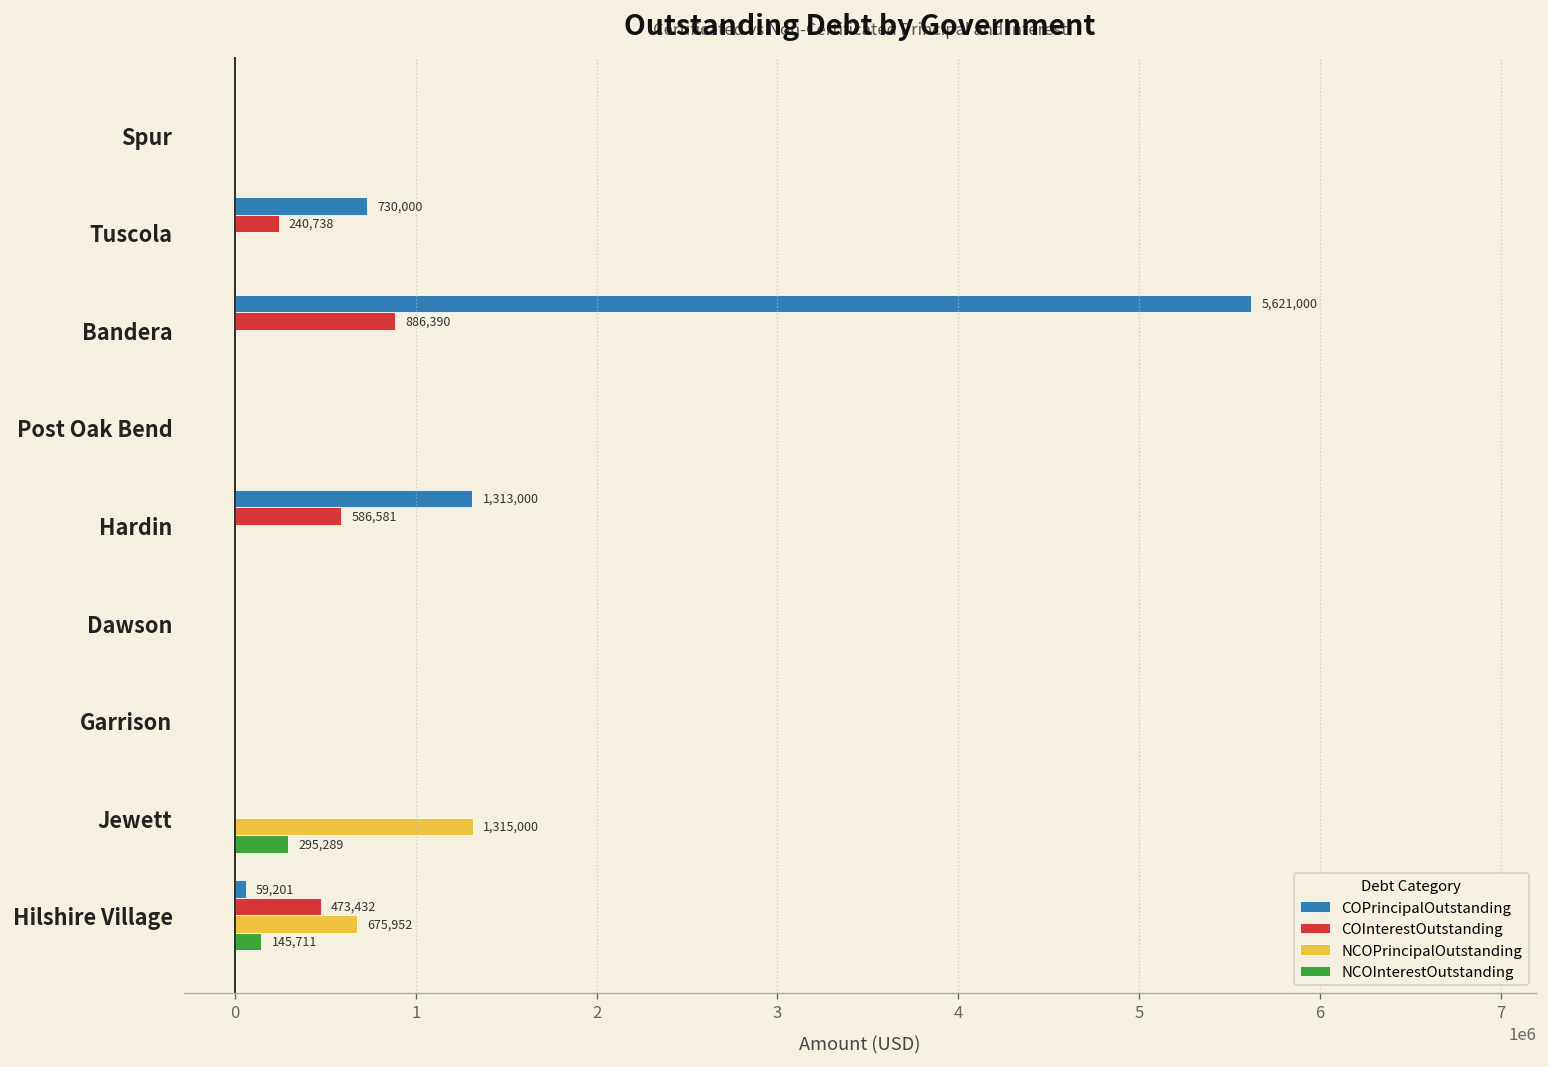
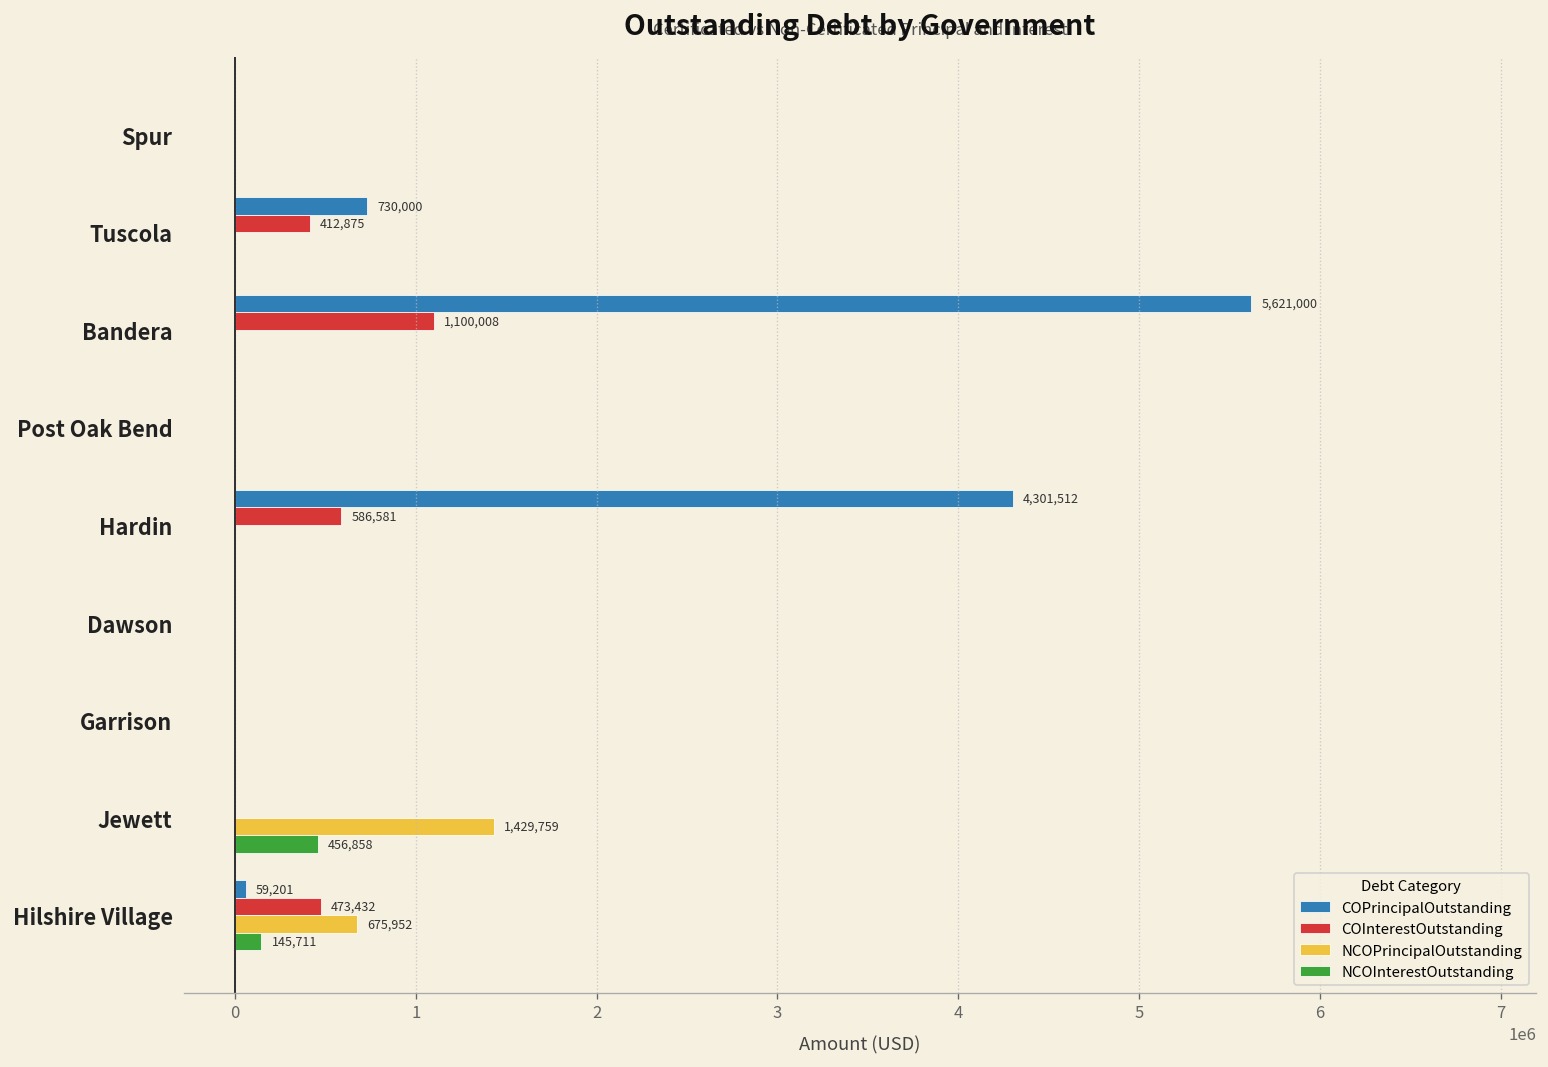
  {
    "COPrincipalOutstanding": {
      "Tuscola": "730,000",
      "Bandera": "5,621,000",
-     "Hardin": "1,313,000",
+     "Hardin": "4,301,512",
      "Hilshire Village": "59,201"
    },
    "COInterestOutstanding": {
-     "Tuscola": "240,738",
-     "Bandera": "886,390",
+     "Tuscola": "412,875",
+     "Bandera": "1,100,008",
      "Hardin": "586,581",
      "Hilshire Village": "473,432"
    },
    "NCOPrincipalOutstanding": {
-     "Jewett": "1,315,000",
+     "Jewett": "1,429,759",
      "Hilshire Village": "675,952"
    },
    "NCOInterestOutstanding": {
-     "Jewett": "295,289",
+     "Jewett": "456,858",
      "Hilshire Village": "145,711"
    }
  }
